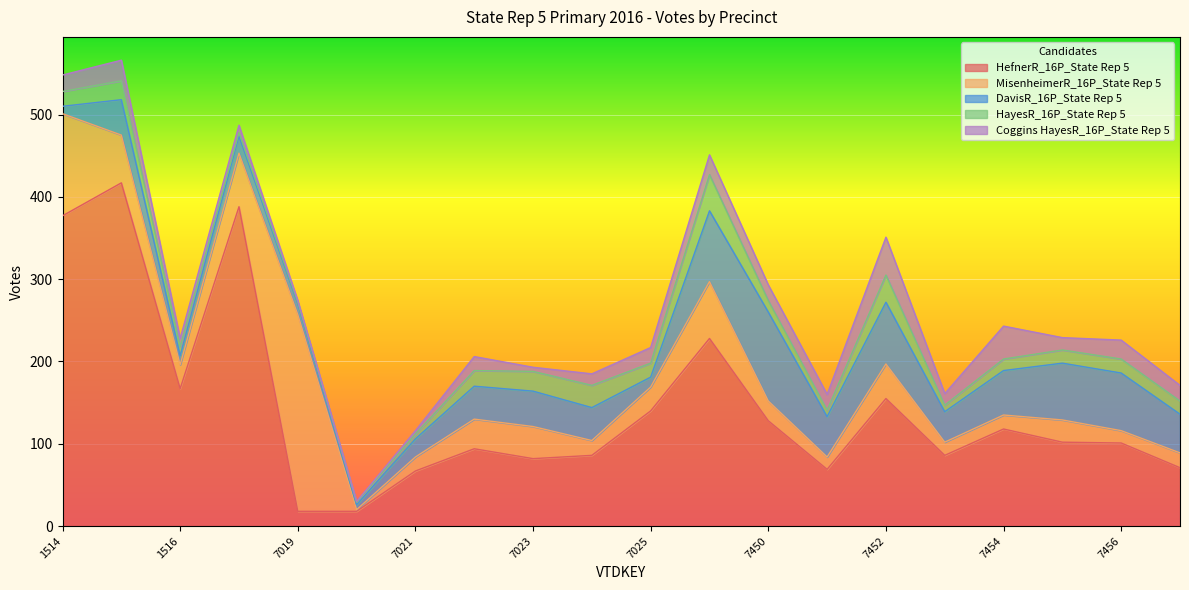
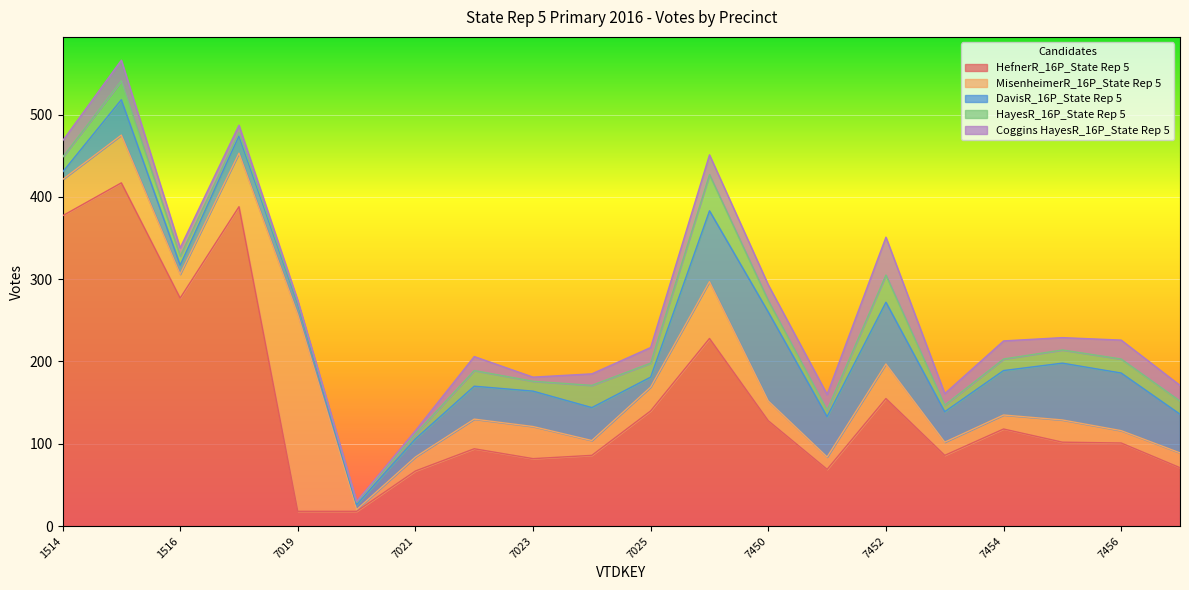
  {
    "HefnerR_16P_State Rep 5": {
      "1514": 380,
-     "1516": 170,
+     "1516": 280,
      "7019": 20,
      "7021": 70,
      "7023": 80,
      "7025": 140,
      "7450": 130,
      "7452": 160,
      "7454": 120,
      "7456": 100
    },
    "MisenheimerR_16P_State Rep 5": {
-     "1514": 120,
+     "1514": 40,
      "1516": 30,
      "7019": 240,
      "7021": 20,
      "7023": 40,
      "7025": 30,
      "7450": 20,
      "7452": 40,
      "7454": 20,
      "7456": 20
    },
    "DavisR_16P_State Rep 5": {
      "1514": 10,
      "1516": 10,
      "7021": 20,
      "7023": 40,
      "7025": 10,
      "7450": 110,
      "7452": 80,
      "7454": 50,
      "7456": 70
    },
    "HayesR_16P_State Rep 5": {
      "1514": 20,
      "1516": 10,
      "7021": 10,
-     "7023": 20,
+     "7023": 10,
      "7025": 20,
      "7450": 10,
      "7452": 30,
      "7454": 10,
      "7456": 20
    },
    "Coggins HayesR_16P_State Rep 5": {
      "1514": 20,
      "1516": 10,
      "7021": 0,
      "7023": 10,
      "7025": 20,
      "7450": 20,
      "7452": 50,
-     "7454": 40,
+     "7454": 20,
      "7456": 20
    }
  }
